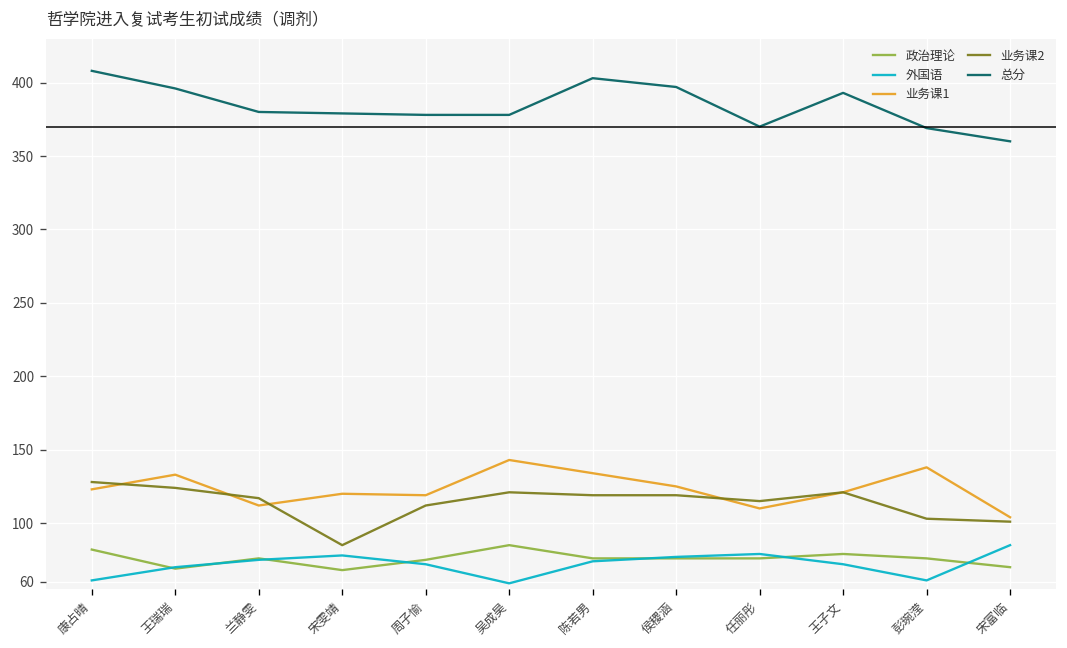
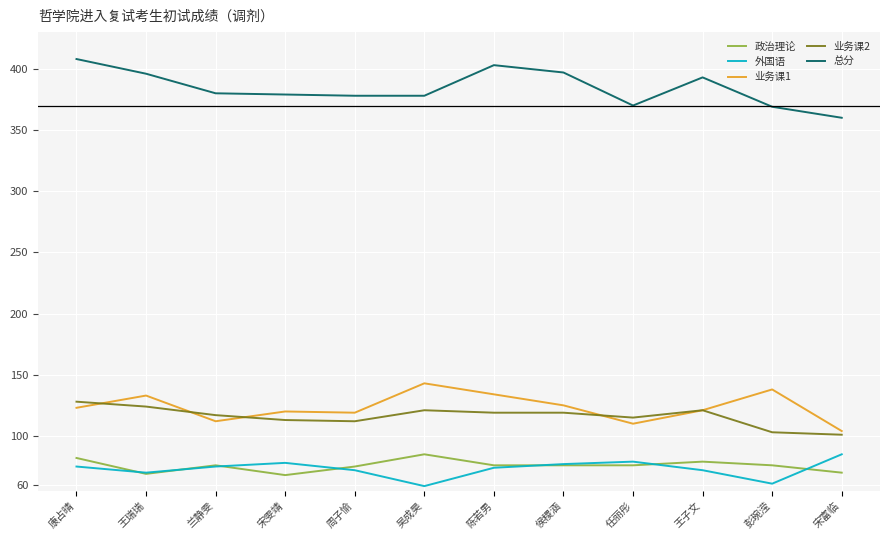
  {
    "政治理论": {
      "康占晴": 82,
      "宋雯靖": 68,
      "周子愉": 75,
      "吴成昊": 85,
      "任丽彤": 76,
      "王子文": 79,
      "彭琬滢": 76,
      "宋富临": 70
    },
    "外国语": {
-     "康占晴": 61,
+     "康占晴": 75,
      "宋雯靖": 78,
      "周子愉": 72,
      "吴成昊": 59,
      "任丽彤": 79,
      "王子文": 72,
      "彭琬滢": 61,
      "宋富临": 85
    },
    "业务课1": {
      "康占晴": 123,
      "王瑞瑞": 133,
      "兰静雯": 112,
      "宋雯靖": 120,
      "周子愉": 119,
      "吴成昊": 143,
      "陈若男": 134,
      "侯稷涵": 125,
      "任丽彤": 110,
      "彭琬滢": 138,
      "宋富临": 104
    },
    "业务课2": {
      "康占晴": 128,
      "王瑞瑞": 124,
      "兰静雯": 117,
-     "宋雯靖": 85,
+     "宋雯靖": 113,
      "周子愉": 112,
      "吴成昊": 121,
      "陈若男": 119,
      "侯稷涵": 119,
      "任丽彤": 115,
      "彭琬滢": 103,
      "宋富临": 101
    },
    "总分": {
      "康占晴": 408,
      "王瑞瑞": 396,
      "兰静雯": 380,
      "宋雯靖": 379,
      "周子愉": 378,
      "吴成昊": 378,
      "陈若男": 403,
      "侯稷涵": 397,
      "任丽彤": 370,
      "王子文": 393,
      "彭琬滢": 369,
      "宋富临": 360
    }
  }
